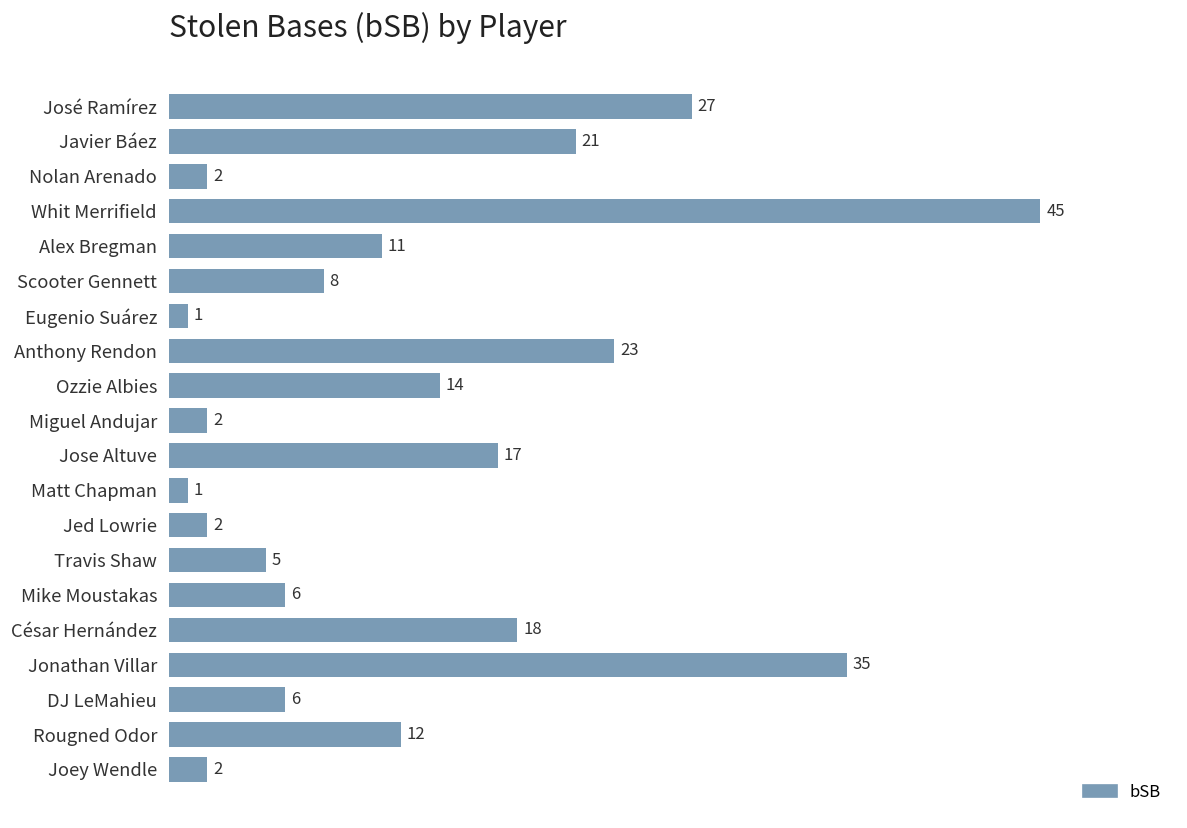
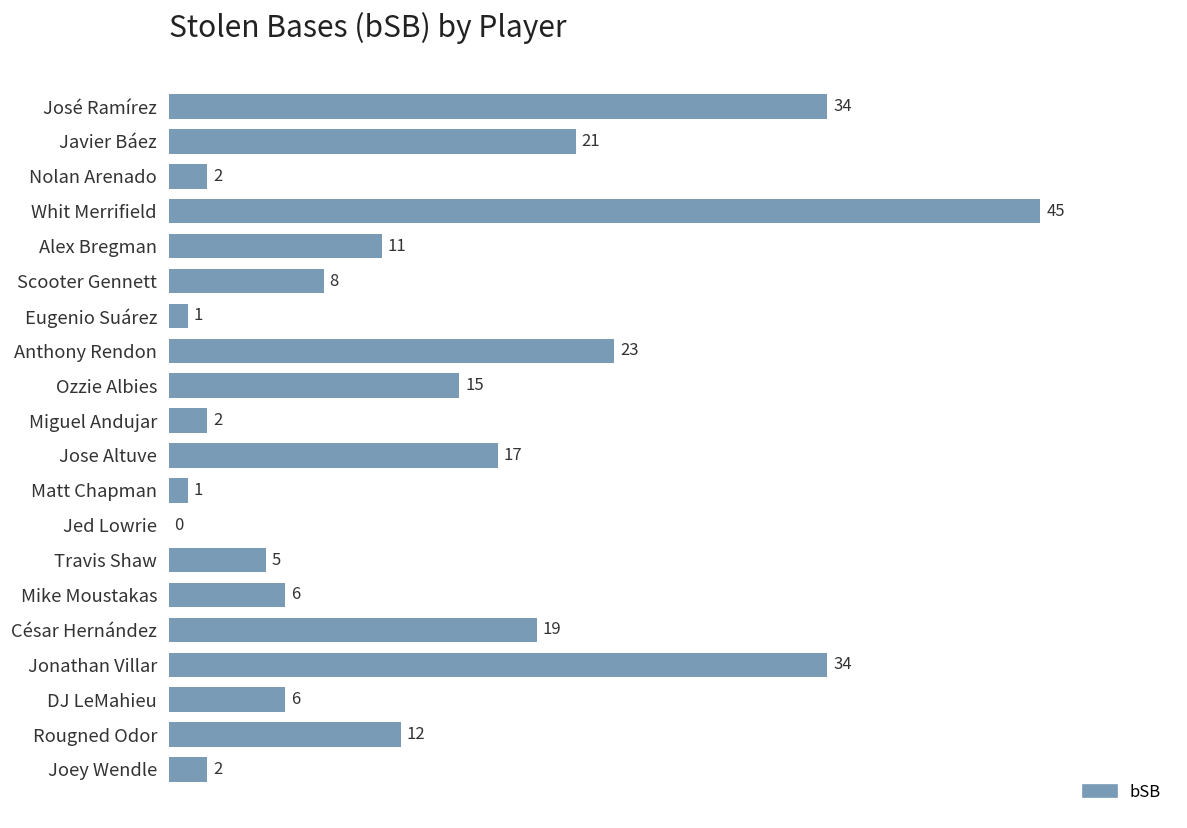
  {
-   "José Ramírez": 27,
+   "José Ramírez": 34,
    "Javier Báez": 21,
    "Nolan Arenado": 2,
    "Whit Merrifield": 45,
    "Alex Bregman": 11,
    "Scooter Gennett": 8,
    "Eugenio Suárez": 1,
    "Anthony Rendon": 23,
-   "Ozzie Albies": 14,
+   "Ozzie Albies": 15,
    "Miguel Andujar": 2,
    "Jose Altuve": 17,
    "Matt Chapman": 1,
-   "Jed Lowrie": 2,
+   "Jed Lowrie": 0,
    "Travis Shaw": 5,
    "Mike Moustakas": 6,
-   "César Hernández": 18,
-   "Jonathan Villar": 35,
+   "César Hernández": 19,
+   "Jonathan Villar": 34,
    "DJ LeMahieu": 6,
    "Rougned Odor": 12,
    "Joey Wendle": 2
  }
